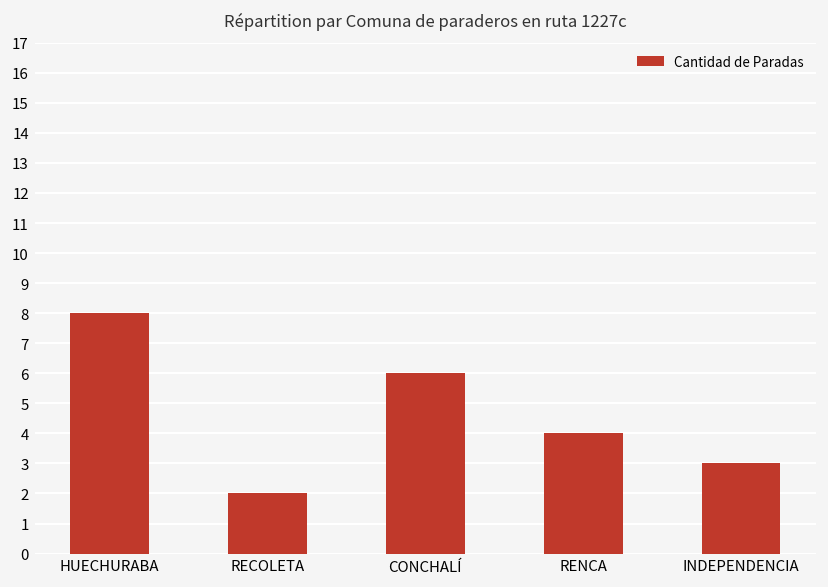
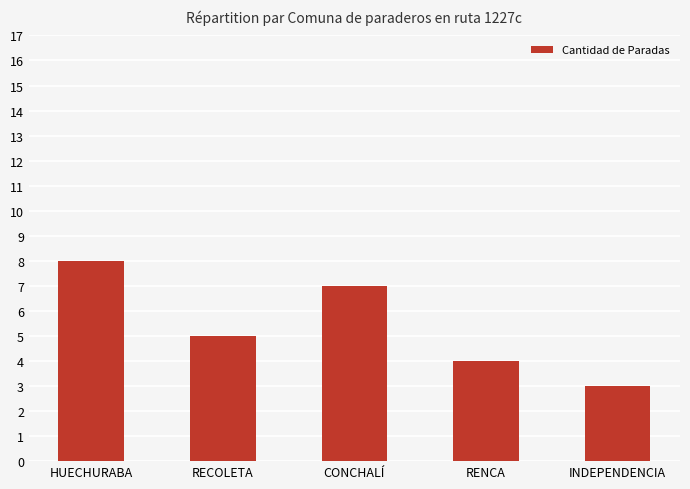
  {
    "HUECHURABA": 8,
-   "RECOLETA": 2,
-   "CONCHALÍ": 6,
+   "RECOLETA": 5,
+   "CONCHALÍ": 7,
    "RENCA": 4,
    "INDEPENDENCIA": 3
  }
